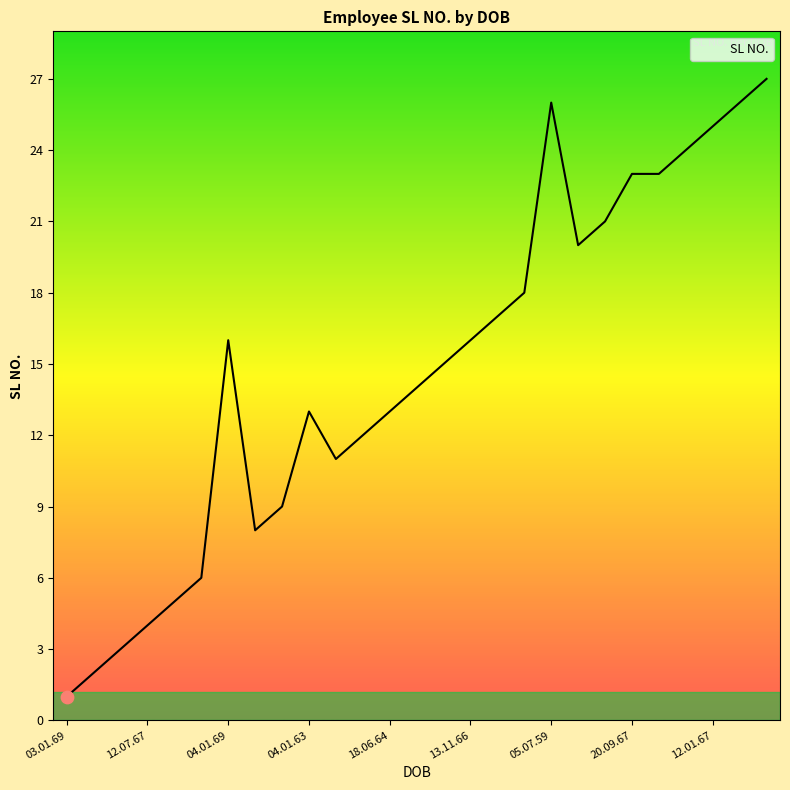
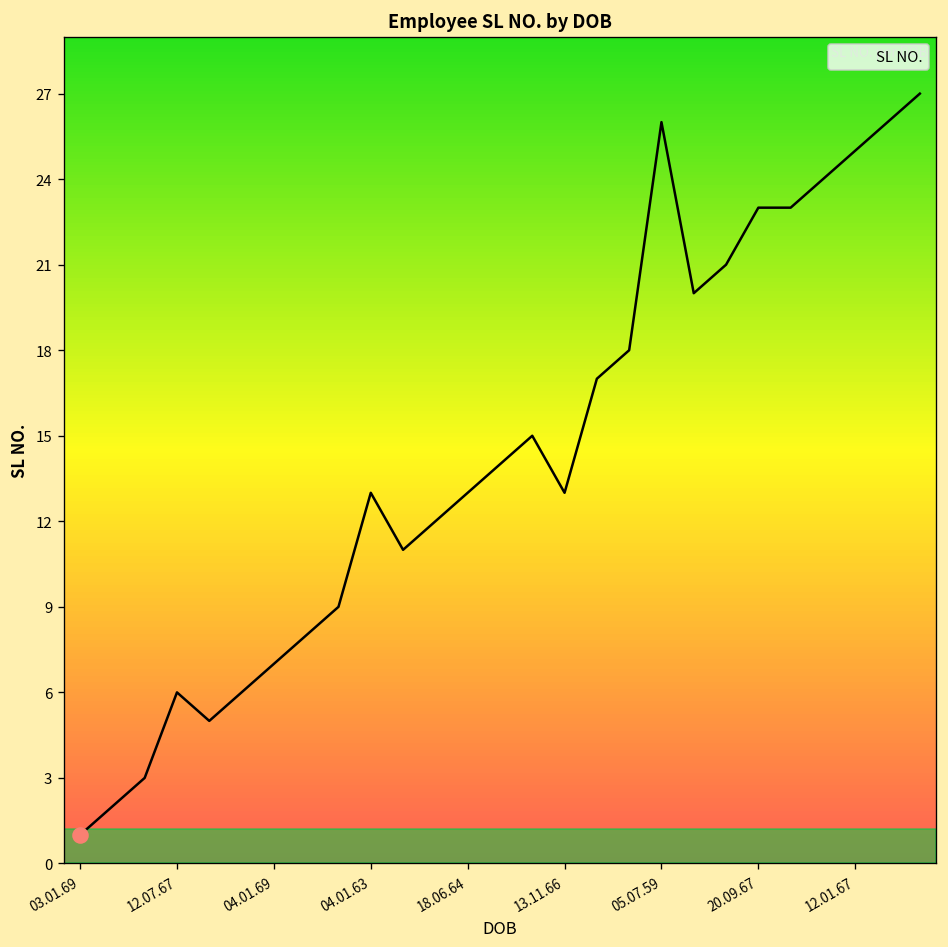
  {
    "SL NO.": {
-     "12.07.67": 4,
-     "04.01.69": 16,
+     "12.07.67": 6,
+     "04.01.69": 7,
      "04.01.63": 13,
      "18.06.64": 13,
-     "13.11.66": 16,
+     "13.11.66": 13,
      "05.07.59": 26,
      "20.09.67": 23,
      "12.01.67": 25
    }
  }
